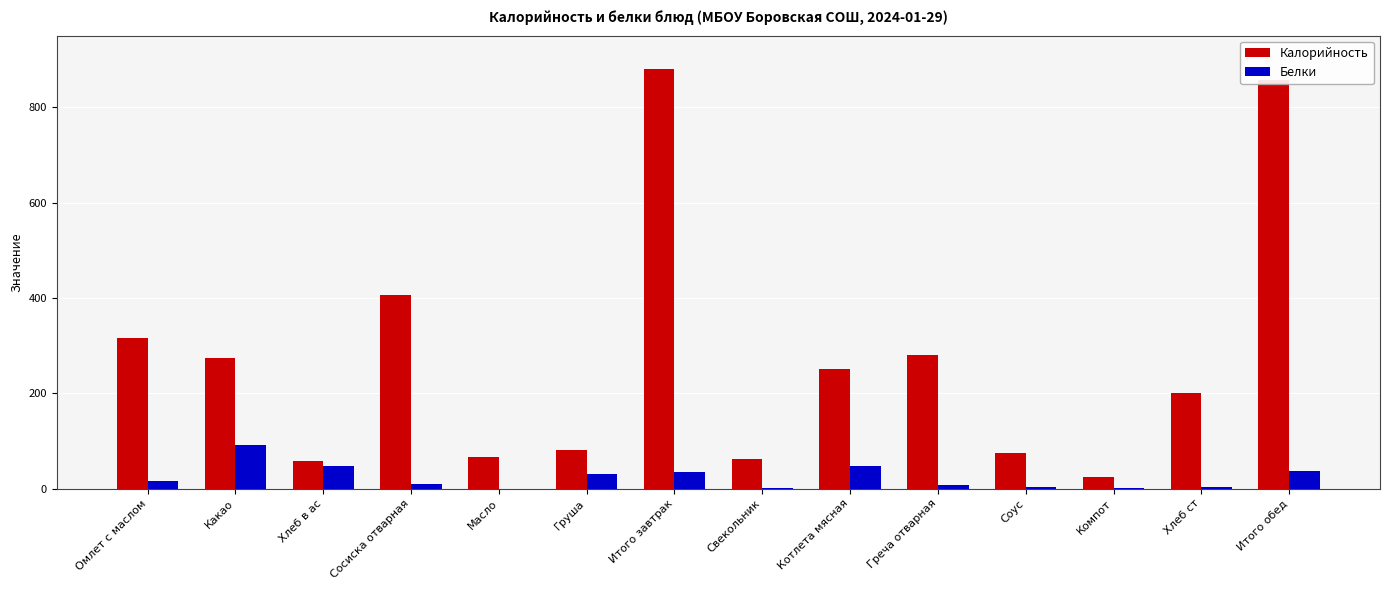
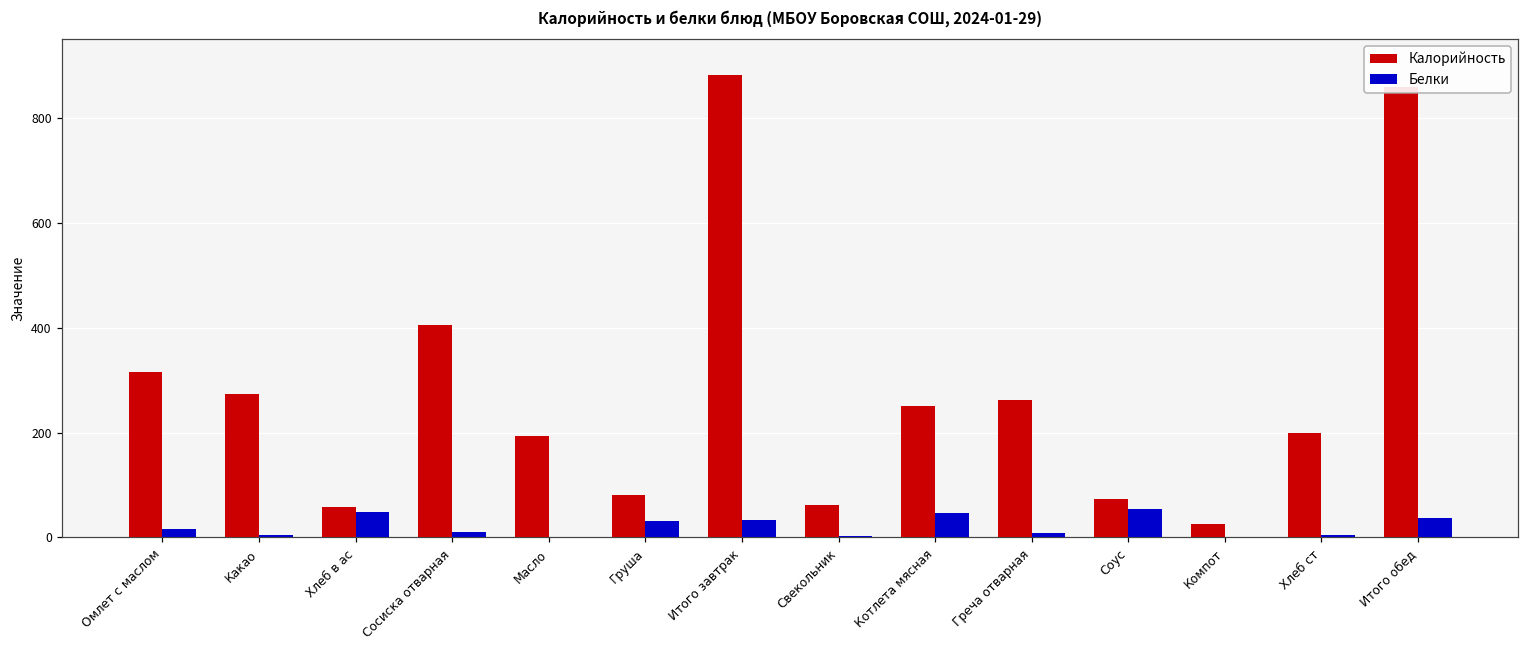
  {
    "Калорийность": {
      "Омлет с маслом": 320,
      "Какао": 270,
      "Хлеб в ас": 60,
      "Сосиска отварная": 410,
-     "Масло": 70,
+     "Масло": 190,
      "Груша": 80,
      "Итого завтрак": 880,
      "Свекольник": 60,
      "Котлета мясная": 250,
-     "Греча отварная": 280,
+     "Греча отварная": 260,
      "Соус": 70,
      "Компот": 20,
      "Хлеб ст": 200
    },
    "Белки": {
      "Омлет с маслом": 20,
-     "Какао": 90,
+     "Какао": 0,
      "Хлеб в ас": 50,
      "Сосиска отварная": 10,
      "Масло": 0,
      "Груша": 30,
      "Итого завтрак": 30,
      "Котлета мясная": 50,
      "Греча отварная": 10,
-     "Соус": 0,
+     "Соус": 50,
      "Итого обед": 40
    }
  }
